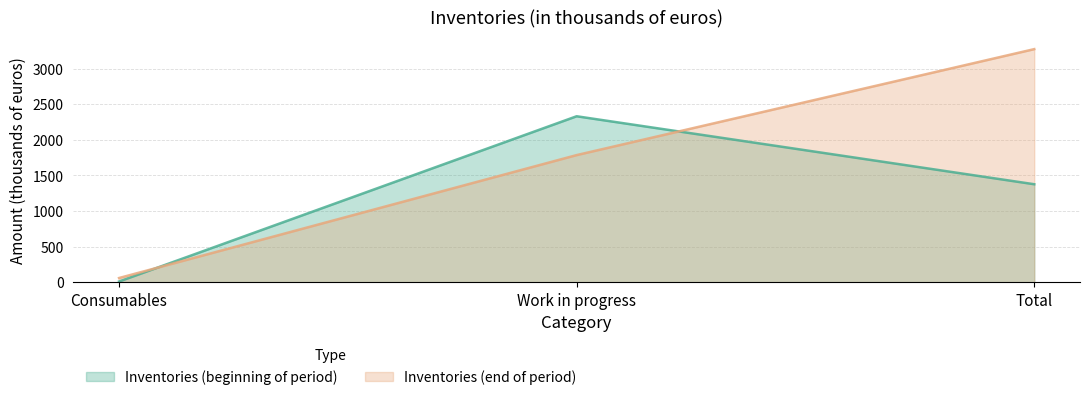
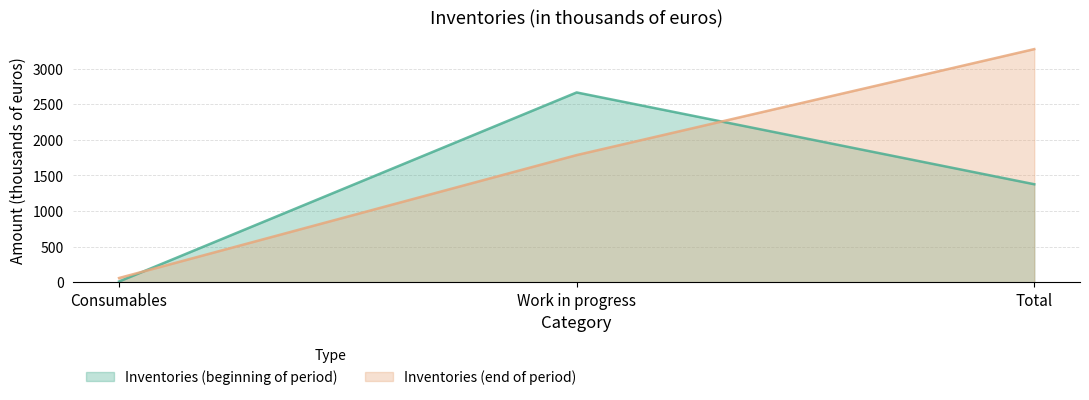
  {
    "Inventories (beginning of period)": {
      "Consumables": 0,
-     "Work in progress": 2300,
+     "Work in progress": 2700,
      "Total": 1400
    },
    "Inventories (end of period)": {
      "Consumables": 100,
      "Work in progress": 1800,
      "Total": 3300
    }
  }
